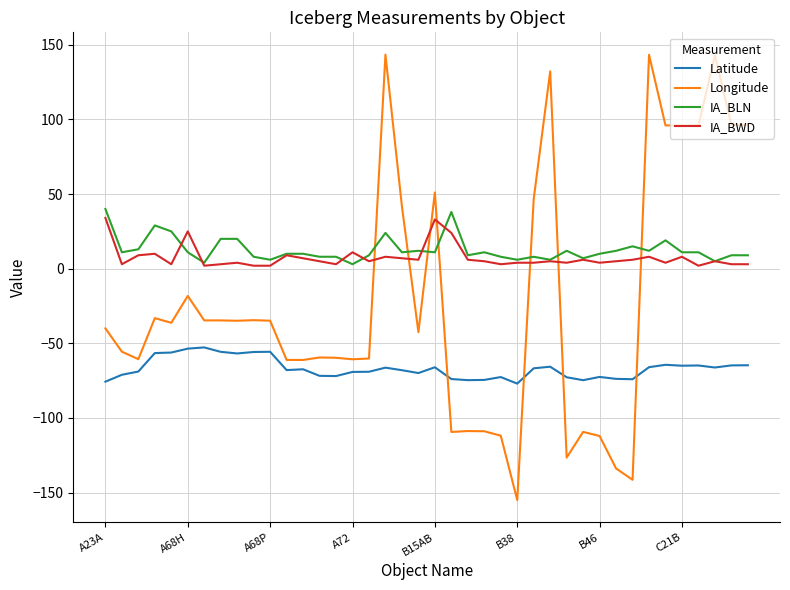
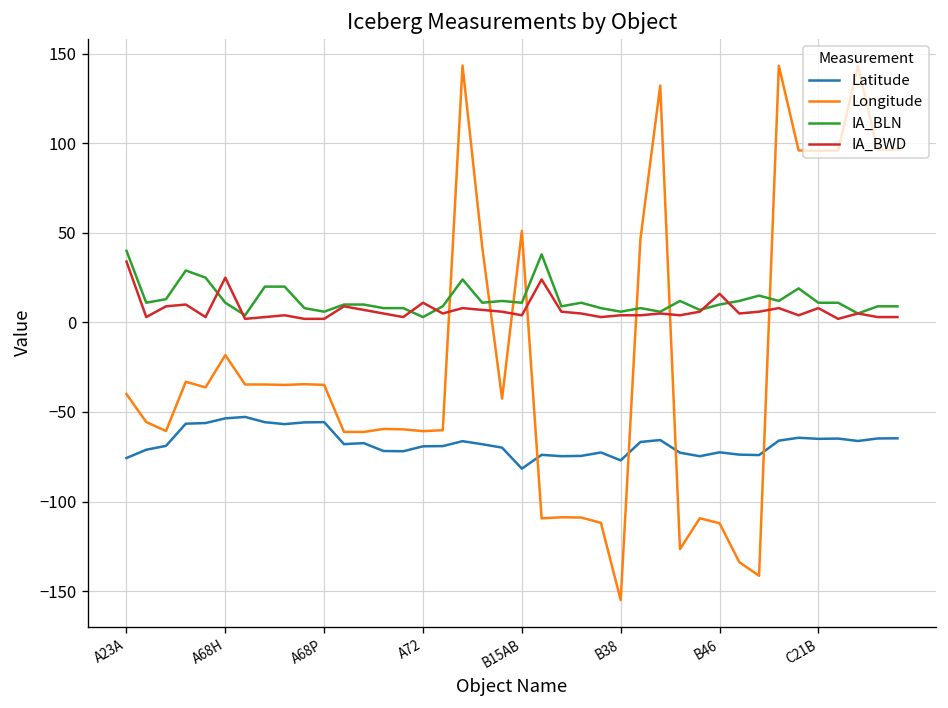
  {
    "Latitude": {
      "A23A": -76,
      "A68H": -54,
      "A68P": -56,
      "A72": -69,
-     "B15AB": -66,
+     "B15AB": -82,
      "B38": -77,
      "B46": -73,
      "C21B": -65
    },
    "Longitude": {
      "A23A": -40,
      "A68H": -18,
      "A68P": -35,
      "A72": -61,
      "B15AB": 51,
      "B38": -155,
      "B46": -112
    },
    "IA_BLN": {
      "A23A": 40,
      "A68H": 11,
      "A68P": 6,
      "A72": 3,
      "B15AB": 11,
      "B38": 6,
      "B46": 10,
      "C21B": 11
    },
    "IA_BWD": {
      "A23A": 34,
      "A68H": 25,
      "A68P": 2,
      "A72": 11,
-     "B15AB": 33,
+     "B15AB": 4,
      "B38": 4,
-     "B46": 4,
+     "B46": 16,
      "C21B": 8
    }
  }
